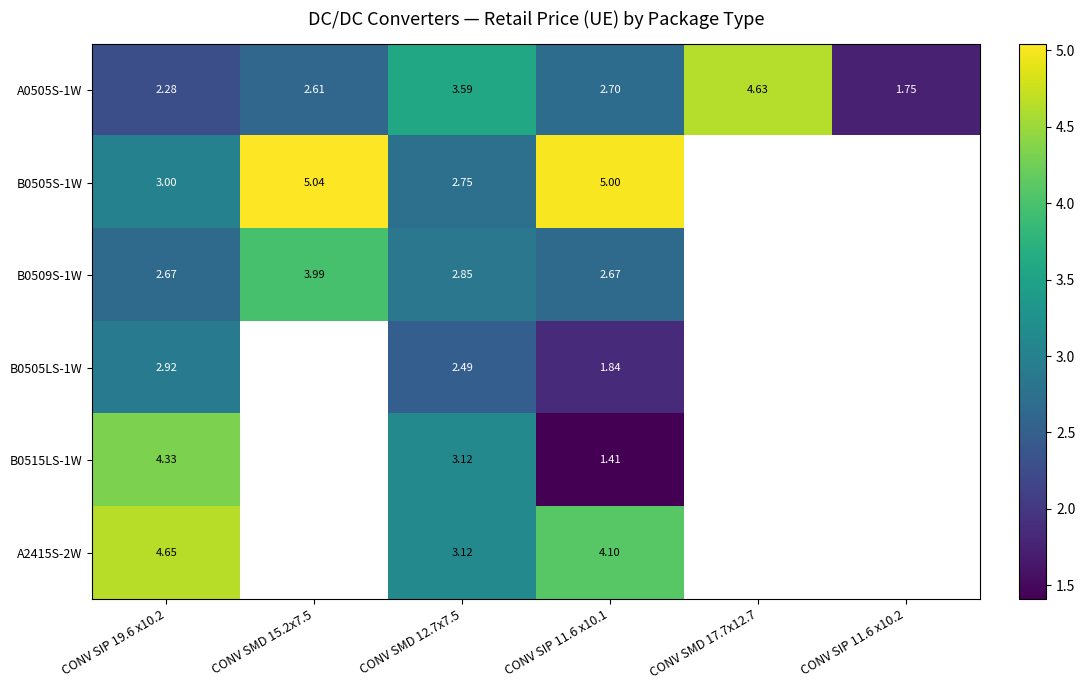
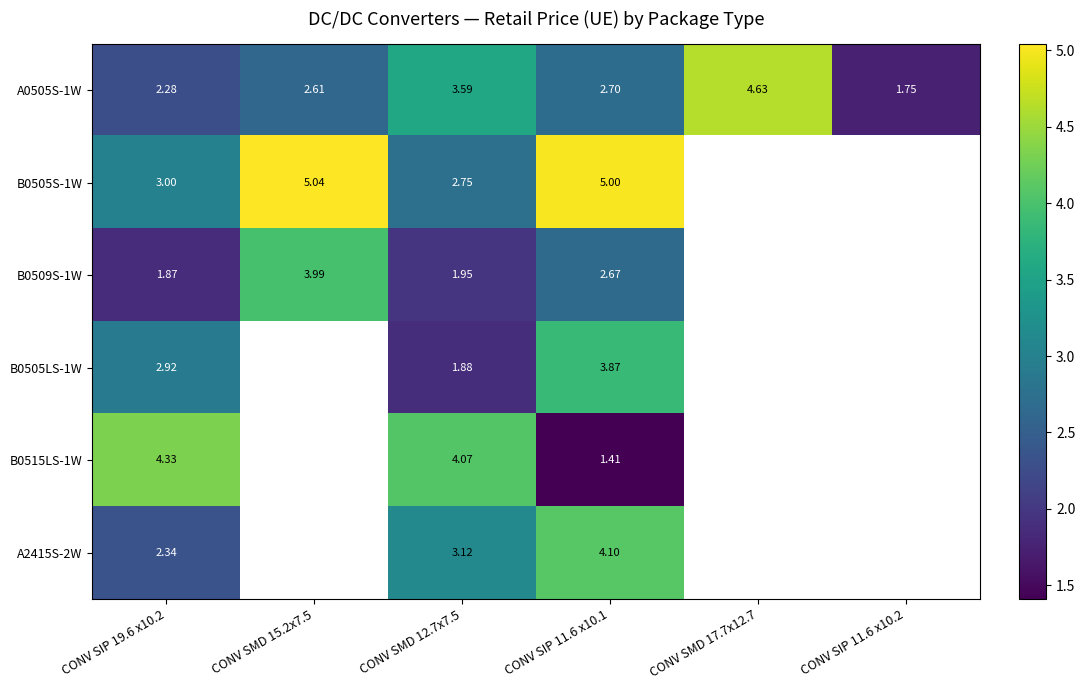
  {
    "A0505S-1W": {
      "CONV SIP 19.6 x10.2": 2.28,
      "CONV SMD 15.2x7.5": 2.61,
      "CONV SMD 12.7x7.5": 3.59,
      "CONV SIP 11.6 x10.1": 2.70,
      "CONV SMD 17.7x12.7": 4.63,
      "CONV SIP 11.6 x10.2": 1.75
    },
    "B0505S-1W": {
      "CONV SIP 19.6 x10.2": 3.00,
      "CONV SMD 15.2x7.5": 5.04,
      "CONV SMD 12.7x7.5": 2.75,
      "CONV SIP 11.6 x10.1": 5.00
    },
    "B0509S-1W": {
-     "CONV SIP 19.6 x10.2": 2.67,
+     "CONV SIP 19.6 x10.2": 1.87,
      "CONV SMD 15.2x7.5": 3.99,
-     "CONV SMD 12.7x7.5": 2.85,
+     "CONV SMD 12.7x7.5": 1.95,
      "CONV SIP 11.6 x10.1": 2.67
    },
    "B0505LS-1W": {
      "CONV SIP 19.6 x10.2": 2.92,
-     "CONV SMD 12.7x7.5": 2.49,
-     "CONV SIP 11.6 x10.1": 1.84
+     "CONV SMD 12.7x7.5": 1.88,
+     "CONV SIP 11.6 x10.1": 3.87
    },
    "B0515LS-1W": {
      "CONV SIP 19.6 x10.2": 4.33,
-     "CONV SMD 12.7x7.5": 3.12,
+     "CONV SMD 12.7x7.5": 4.07,
      "CONV SIP 11.6 x10.1": 1.41
    },
    "A2415S-2W": {
-     "CONV SIP 19.6 x10.2": 4.65,
+     "CONV SIP 19.6 x10.2": 2.34,
      "CONV SMD 12.7x7.5": 3.12,
      "CONV SIP 11.6 x10.1": 4.10
    }
  }
